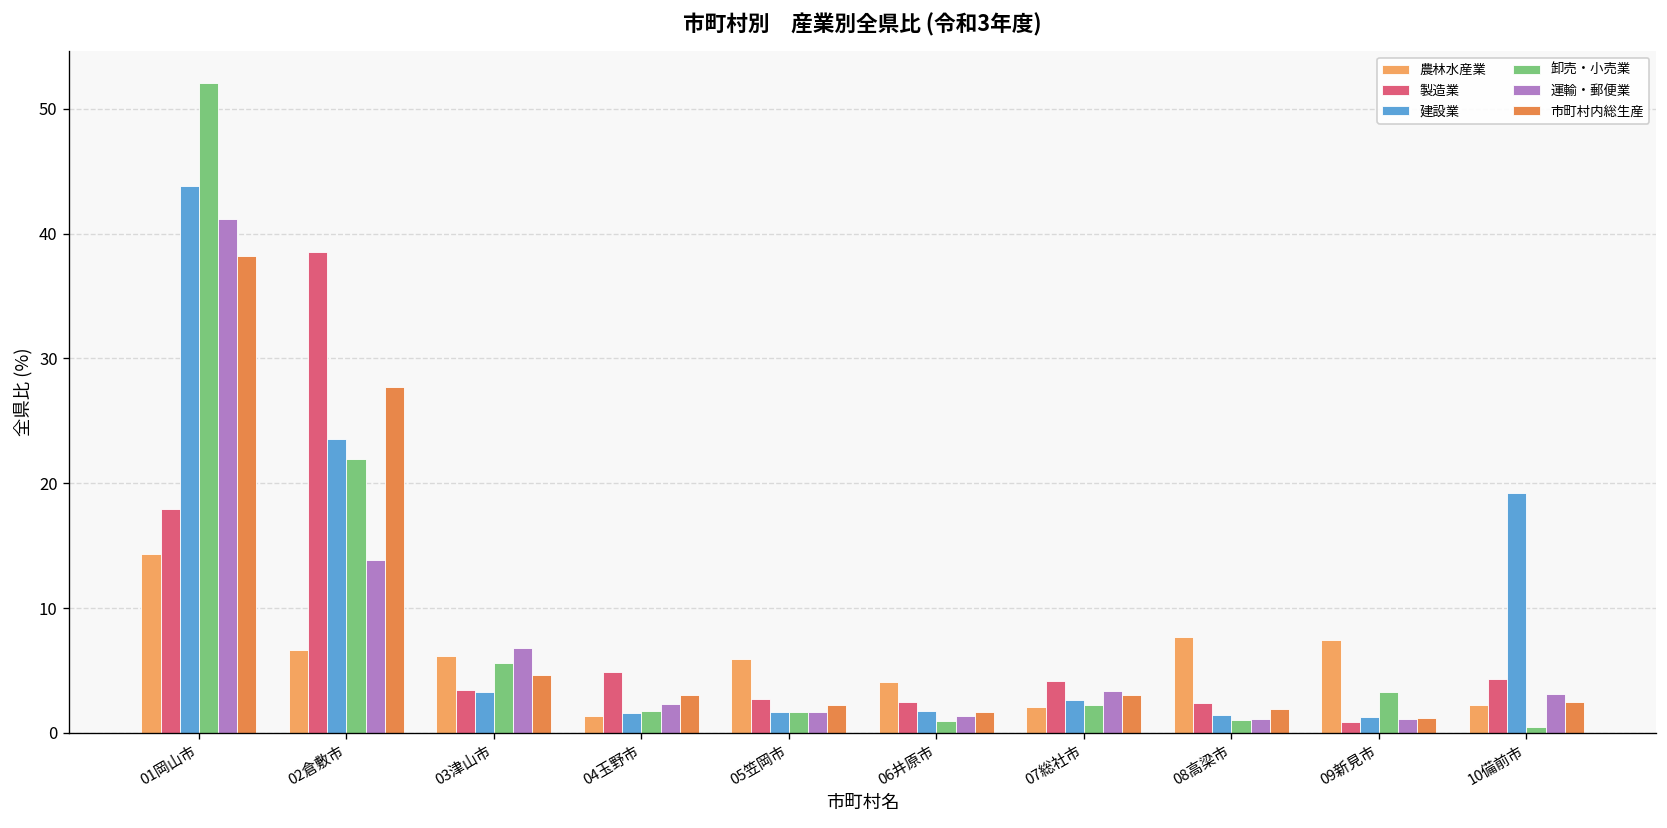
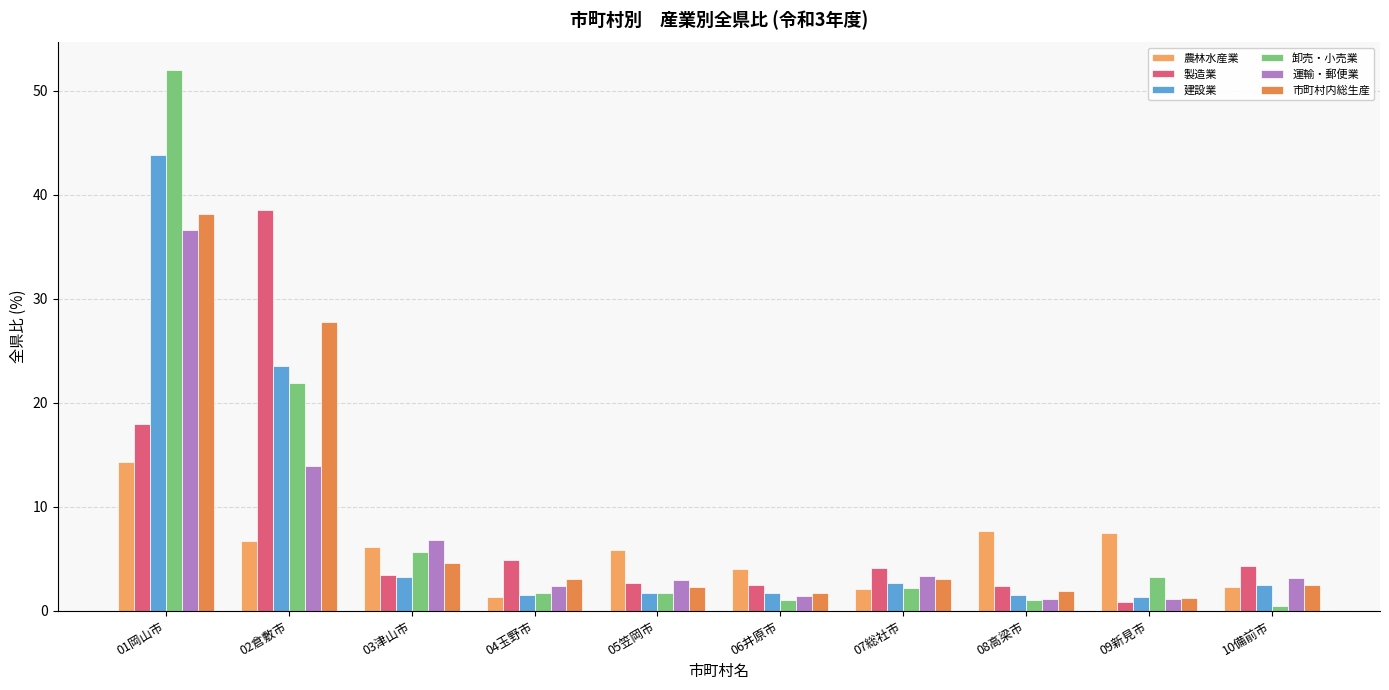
  {
    "製造業": {
      "01岡山市": 18.0,
      "02倉敷市": 38.5,
      "03津山市": 3.4,
      "04玉野市": 4.9,
      "05笠岡市": 2.7,
      "06井原市": 2.5,
      "07総社市": 4.1,
      "08高梁市": 2.4,
      "09新見市": 0.8,
      "10備前市": 4.3
    },
    "建設業": {
      "01岡山市": 43.8,
      "02倉敷市": 23.5,
      "03津山市": 3.3,
      "04玉野市": 1.6,
      "05笠岡市": 1.7,
      "06井原市": 1.7,
      "07総社市": 2.6,
      "08高梁市": 1.5,
      "09新見市": 1.3,
-     "10備前市": 19.2
+     "10備前市": 2.5
    },
    "卸売・小売業": {
      "01岡山市": 52.0,
      "02倉敷市": 21.9,
      "03津山市": 5.6,
      "04玉野市": 1.8,
      "05笠岡市": 1.7,
      "06井原市": 1.0,
      "07総社市": 2.2,
      "08高梁市": 1.0,
      "09新見市": 3.3,
      "10備前市": 0.5
    },
    "運輸・郵便業": {
-     "01岡山市": 41.1,
+     "01岡山市": 36.6,
      "02倉敷市": 13.9,
      "03津山市": 6.8,
      "04玉野市": 2.3,
-     "05笠岡市": 1.7,
+     "05笠岡市": 3.0,
      "06井原市": 1.4,
      "07総社市": 3.4,
      "08高梁市": 1.1,
      "09新見市": 1.1,
      "10備前市": 3.1
    }
  }
